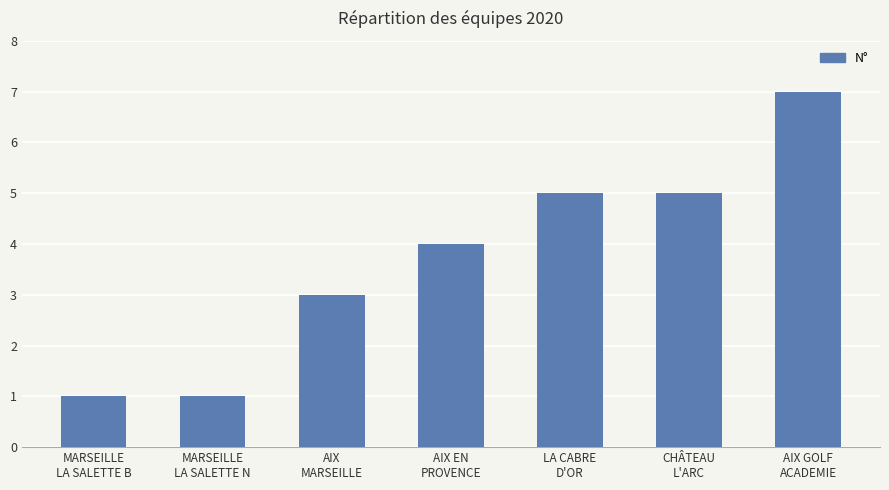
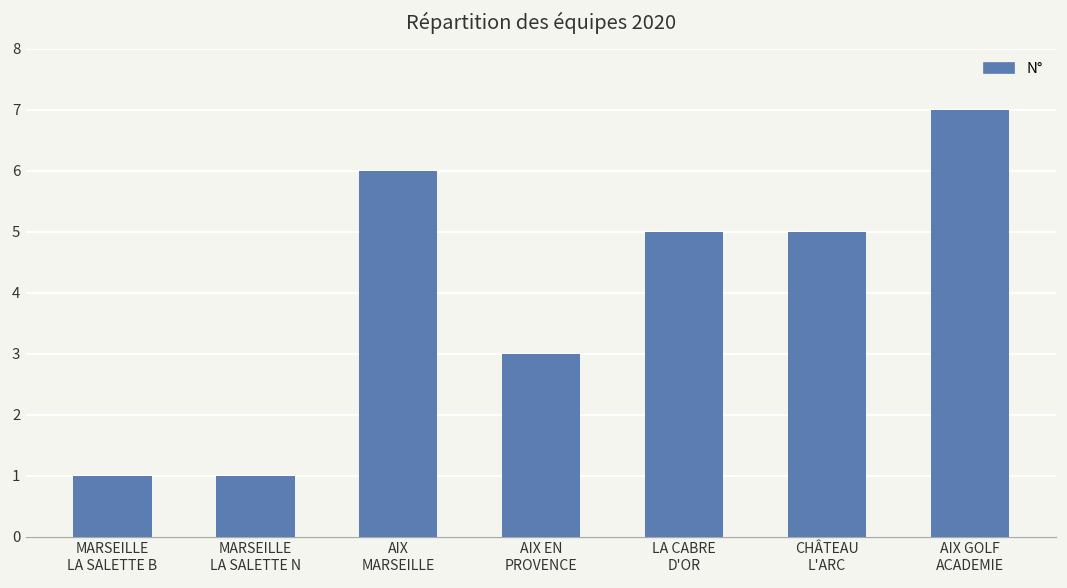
  {
    "MARSEILLE LA SALETTE B": 1,
    "MARSEILLE LA SALETTE N": 1,
-   "AIX MARSEILLE": 3,
-   "AIX EN PROVENCE": 4,
+   "AIX MARSEILLE": 6,
+   "AIX EN PROVENCE": 3,
    "LA CABRE D'OR": 5,
    "CHÂTEAU L'ARC": 5,
    "AIX GOLF ACADEMIE": 7
  }
